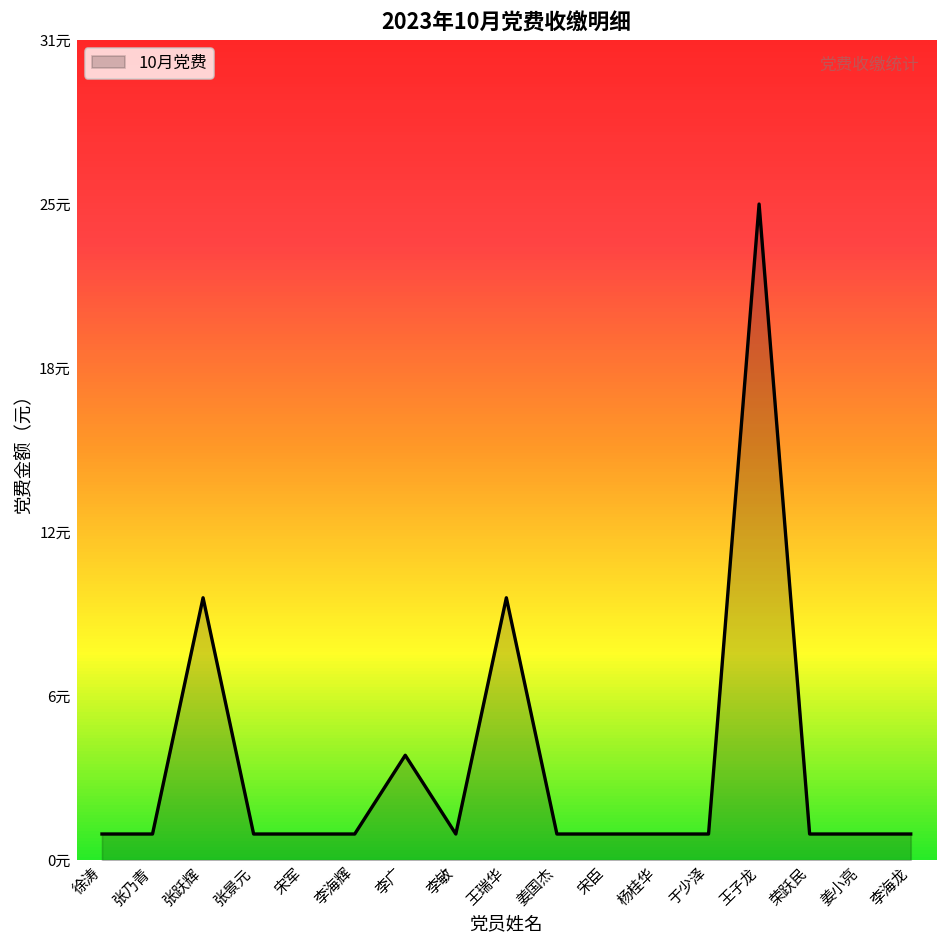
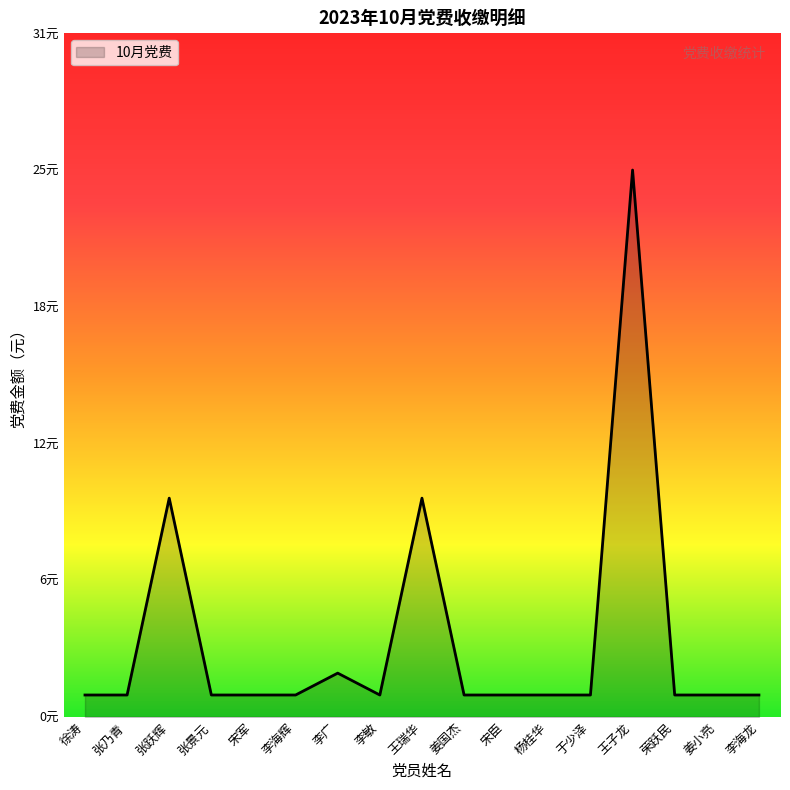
  {
    "徐涛": "1元",
    "张乃青": "1元",
    "张跃辉": "10元",
    "张景元": "1元",
    "宋军": "1元",
    "李海辉": "1元",
-   "李广": "4元",
+   "李广": "2元",
    "李敏": "1元",
    "王瑞华": "10元",
    "姜国杰": "1元",
    "宋臣": "1元",
    "杨桂华": "1元",
    "于少泽": "1元",
    "王子龙": "25元",
    "荣跃民": "1元",
    "姜小亮": "1元",
    "李海龙": "1元"
  }
